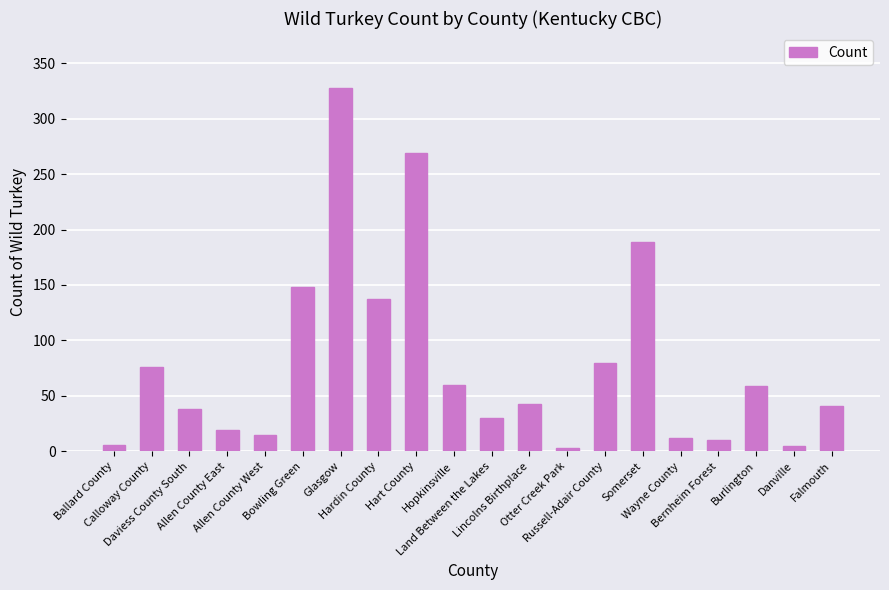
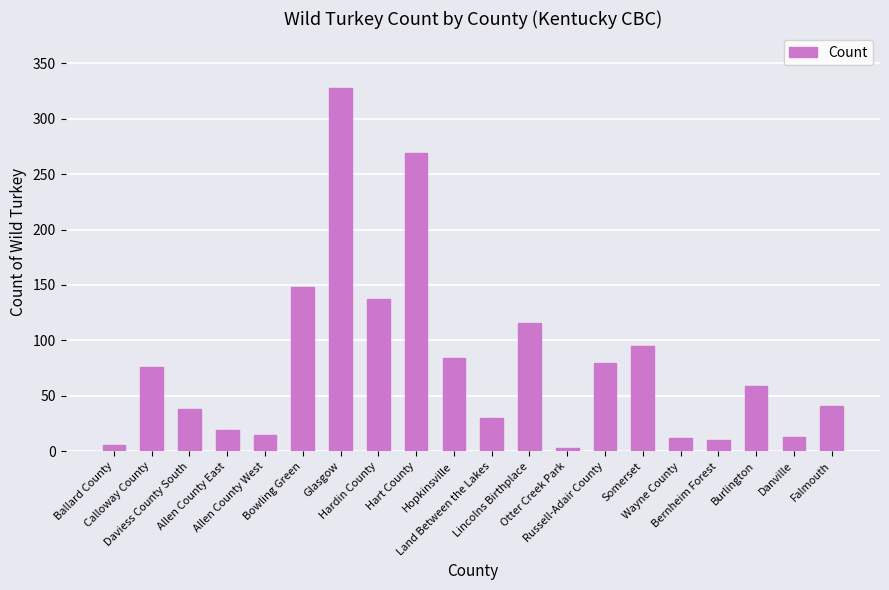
  {
    "Ballard County": 6,
    "Calloway County": 76,
    "Daviess County South": 38,
    "Allen County East": 19,
    "Allen County West": 15,
    "Bowling Green": 148,
    "Glasgow": 328,
    "Hardin County": 137,
    "Hart County": 269,
-   "Hopkinsville": 60,
+   "Hopkinsville": 84,
    "Land Between the Lakes": 30,
-   "Lincolns Birthplace": 43,
+   "Lincolns Birthplace": 116,
    "Otter Creek Park": 3,
    "Russell-Adair County": 80,
-   "Somerset": 189,
+   "Somerset": 95,
    "Wayne County": 12,
    "Bernheim Forest": 10,
    "Burlington": 59,
-   "Danville": 5,
+   "Danville": 13,
    "Falmouth": 41
  }
